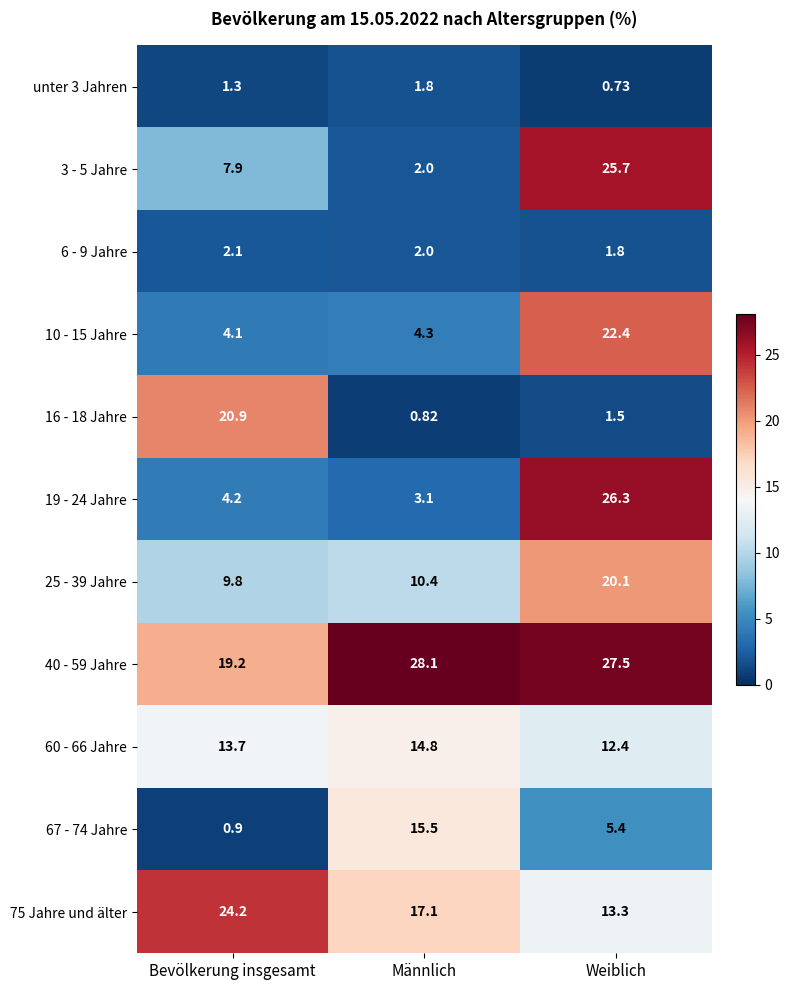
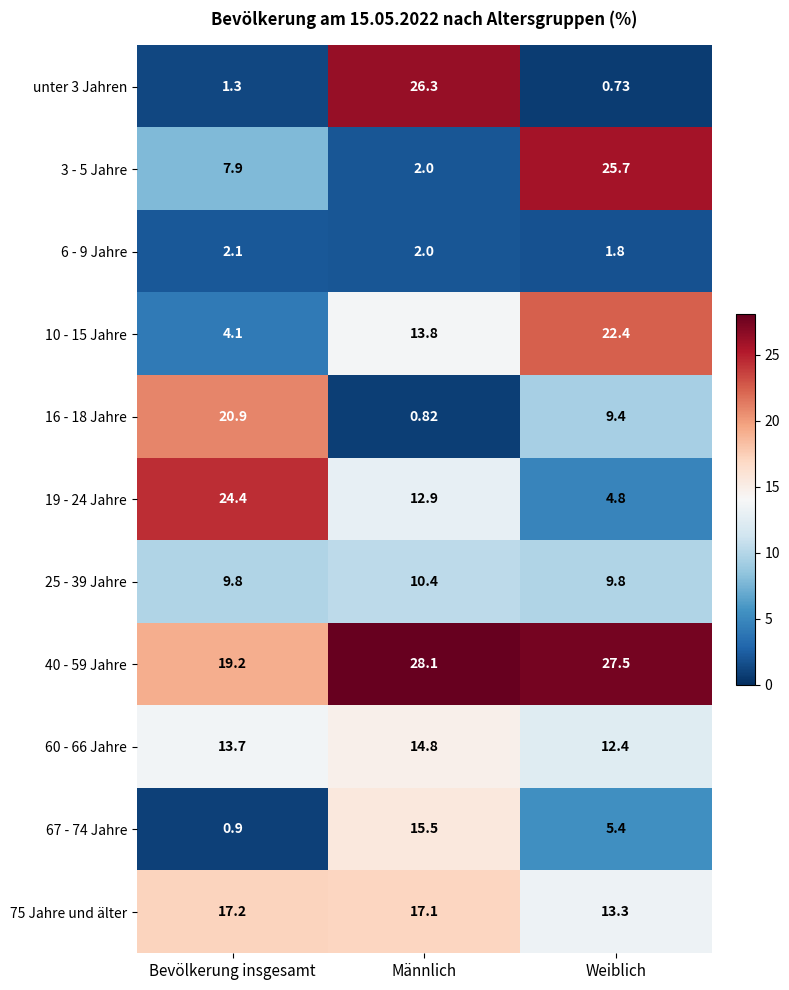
  {
    "unter 3 Jahren": {
      "Bevölkerung insgesamt": 1.3,
-     "Männlich": 1.8,
+     "Männlich": 26.3,
      "Weiblich": 0.73
    },
    "3 - 5 Jahre": {
      "Bevölkerung insgesamt": 7.9,
      "Männlich": 2.0,
      "Weiblich": 25.7
    },
    "6 - 9 Jahre": {
      "Bevölkerung insgesamt": 2.1,
      "Männlich": 2.0,
      "Weiblich": 1.8
    },
    "10 - 15 Jahre": {
      "Bevölkerung insgesamt": 4.1,
-     "Männlich": 4.3,
+     "Männlich": 13.8,
      "Weiblich": 22.4
    },
    "16 - 18 Jahre": {
      "Bevölkerung insgesamt": 20.9,
      "Männlich": 0.82,
-     "Weiblich": 1.5
+     "Weiblich": 9.4
    },
    "19 - 24 Jahre": {
-     "Bevölkerung insgesamt": 4.2,
-     "Männlich": 3.1,
-     "Weiblich": 26.3
+     "Bevölkerung insgesamt": 24.4,
+     "Männlich": 12.9,
+     "Weiblich": 4.8
    },
    "25 - 39 Jahre": {
      "Bevölkerung insgesamt": 9.8,
      "Männlich": 10.4,
-     "Weiblich": 20.1
+     "Weiblich": 9.8
    },
    "40 - 59 Jahre": {
      "Bevölkerung insgesamt": 19.2,
      "Männlich": 28.1,
      "Weiblich": 27.5
    },
    "60 - 66 Jahre": {
      "Bevölkerung insgesamt": 13.7,
      "Männlich": 14.8,
      "Weiblich": 12.4
    },
    "67 - 74 Jahre": {
      "Bevölkerung insgesamt": 0.9,
      "Männlich": 15.5,
      "Weiblich": 5.4
    },
    "75 Jahre und älter": {
-     "Bevölkerung insgesamt": 24.2,
+     "Bevölkerung insgesamt": 17.2,
      "Männlich": 17.1,
      "Weiblich": 13.3
    }
  }
